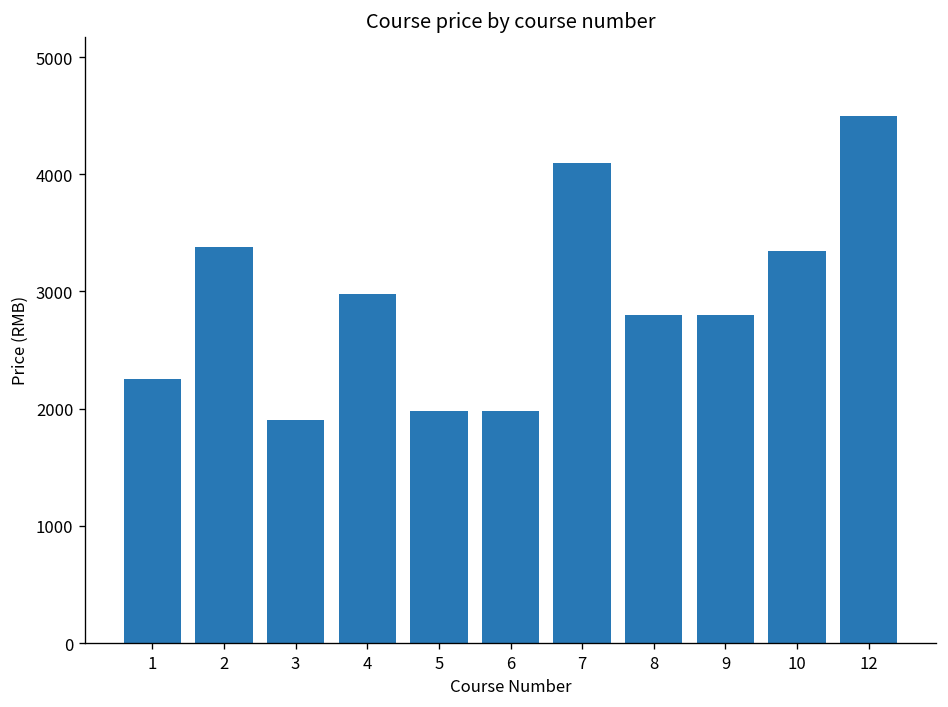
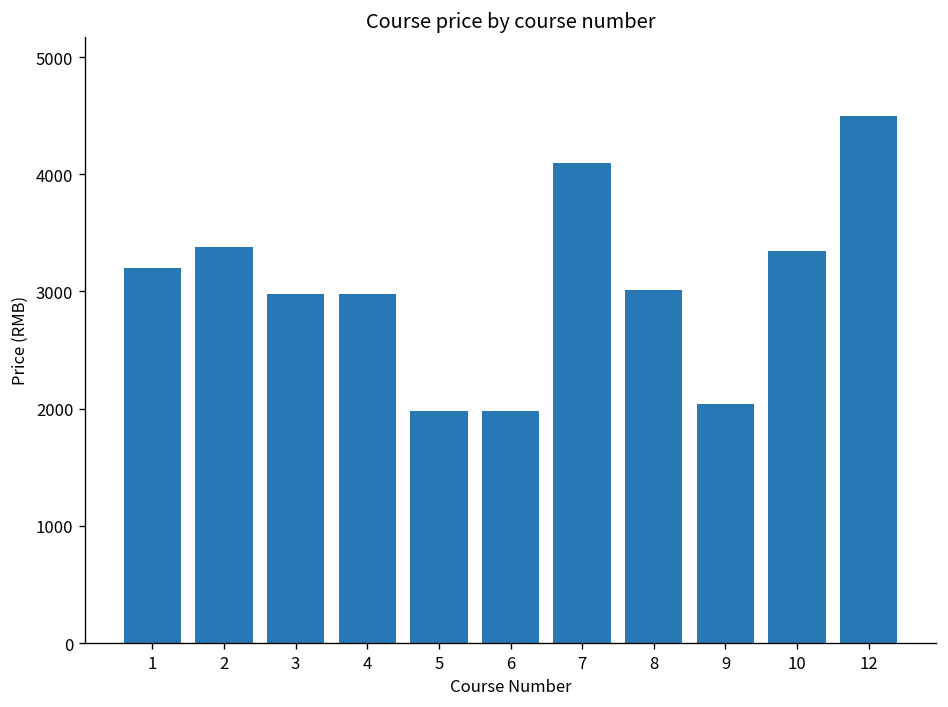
  {
-   "1": 2300,
+   "1": 3200,
    "2": 3400,
-   "3": 1900,
+   "3": 3000,
    "4": 3000,
    "5": 2000,
    "6": 2000,
    "7": 4100,
-   "8": 2800,
-   "9": 2800,
+   "8": 3000,
+   "9": 2000,
    "10": 3300,
    "12": 4500
  }
